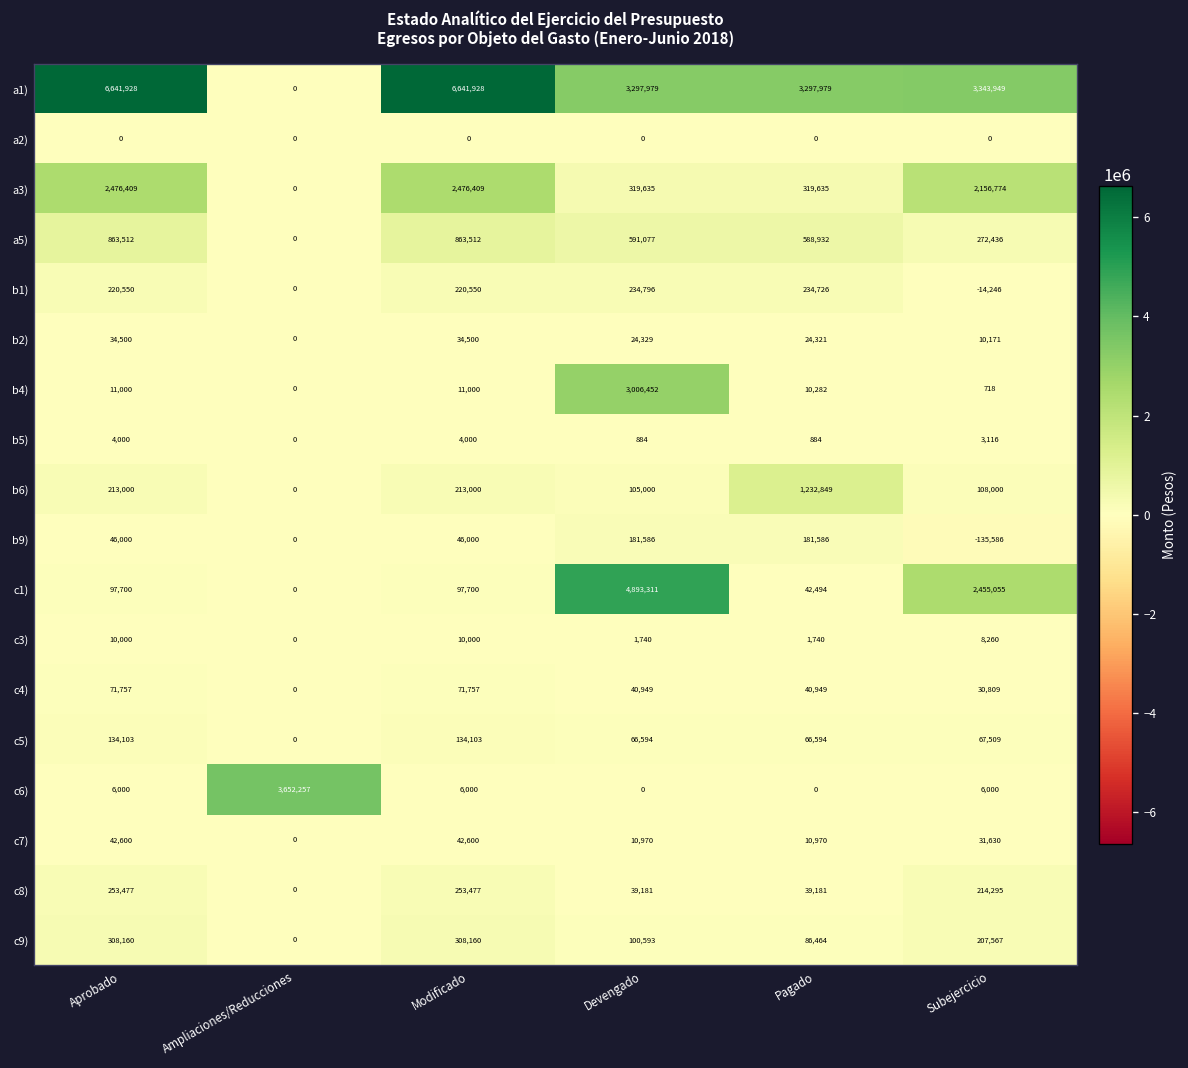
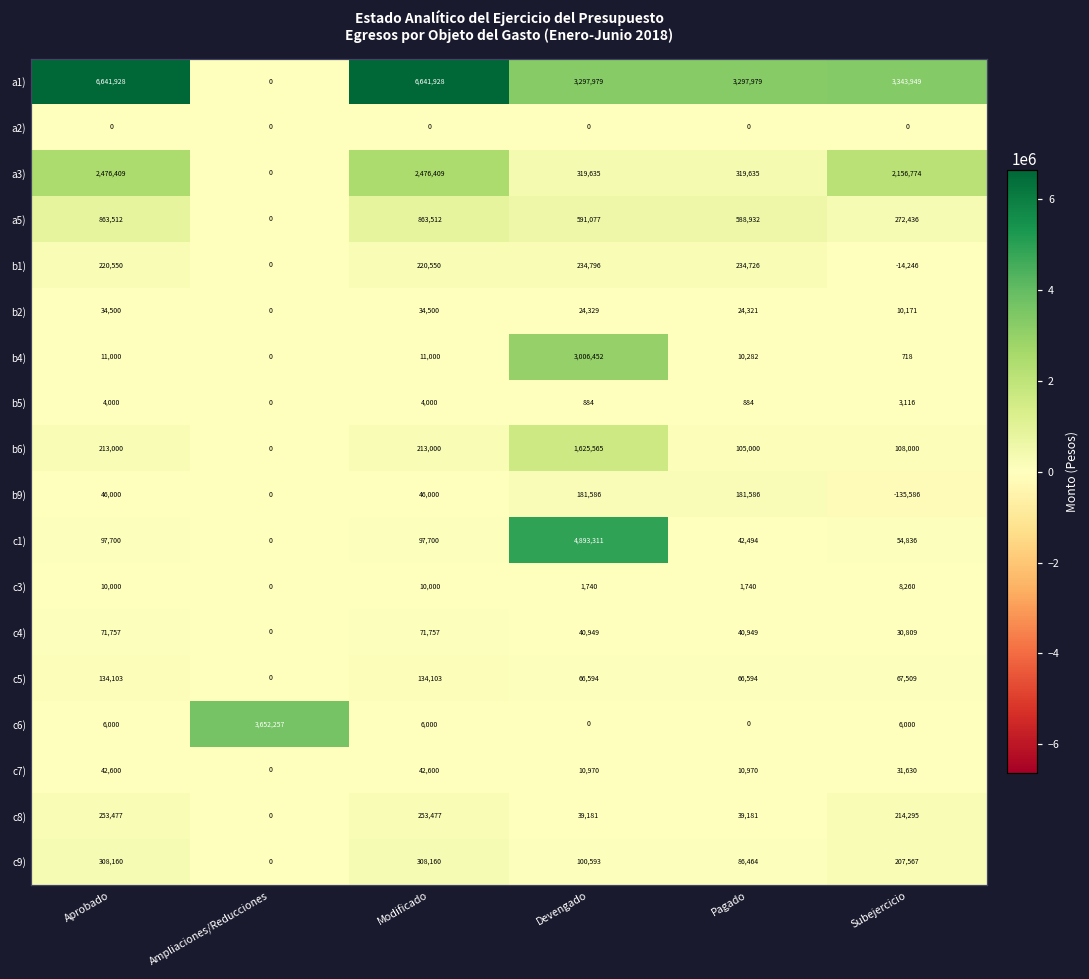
  {
    "a1)": {
      "Aprobado": "6,641,928",
      "Ampliaciones/Reducciones": "0",
      "Modificado": "6,641,928",
      "Devengado": "3,297,979",
      "Pagado": "3,297,979",
      "Subejercicio": "3,343,949"
    },
    "a2)": {
      "Aprobado": "0",
      "Ampliaciones/Reducciones": "0",
      "Modificado": "0",
      "Devengado": "0",
      "Pagado": "0",
      "Subejercicio": "0"
    },
    "a3)": {
      "Aprobado": "2,476,409",
      "Ampliaciones/Reducciones": "0",
      "Modificado": "2,476,409",
      "Devengado": "319,635",
      "Pagado": "319,635",
      "Subejercicio": "2,156,774"
    },
    "a5)": {
      "Aprobado": "863,512",
      "Ampliaciones/Reducciones": "0",
      "Modificado": "863,512",
      "Devengado": "591,077",
      "Pagado": "588,932",
      "Subejercicio": "272,436"
    },
    "b1)": {
      "Aprobado": "220,550",
      "Ampliaciones/Reducciones": "0",
      "Modificado": "220,550",
      "Devengado": "234,796",
      "Pagado": "234,726",
      "Subejercicio": "-14,246"
    },
    "b2)": {
      "Aprobado": "34,500",
      "Ampliaciones/Reducciones": "0",
      "Modificado": "34,500",
      "Devengado": "24,329",
      "Pagado": "24,321",
      "Subejercicio": "10,171"
    },
    "b4)": {
      "Aprobado": "11,000",
      "Ampliaciones/Reducciones": "0",
      "Modificado": "11,000",
      "Devengado": "3,006,452",
      "Pagado": "10,282",
      "Subejercicio": "718"
    },
    "b5)": {
      "Aprobado": "4,000",
      "Ampliaciones/Reducciones": "0",
      "Modificado": "4,000",
      "Devengado": "884",
      "Pagado": "884",
      "Subejercicio": "3,116"
    },
    "b6)": {
      "Aprobado": "213,000",
      "Ampliaciones/Reducciones": "0",
      "Modificado": "213,000",
-     "Devengado": "105,000",
-     "Pagado": "1,232,849",
+     "Devengado": "1,625,565",
+     "Pagado": "105,000",
      "Subejercicio": "108,000"
    },
    "b9)": {
      "Aprobado": "46,000",
      "Ampliaciones/Reducciones": "0",
      "Modificado": "46,000",
      "Devengado": "181,586",
      "Pagado": "181,586",
      "Subejercicio": "-135,586"
    },
    "c1)": {
      "Aprobado": "97,700",
      "Ampliaciones/Reducciones": "0",
      "Modificado": "97,700",
      "Devengado": "4,893,311",
      "Pagado": "42,494",
-     "Subejercicio": "2,455,055"
+     "Subejercicio": "54,836"
    },
    "c3)": {
      "Aprobado": "10,000",
      "Ampliaciones/Reducciones": "0",
      "Modificado": "10,000",
      "Devengado": "1,740",
      "Pagado": "1,740",
      "Subejercicio": "8,260"
    },
    "c4)": {
      "Aprobado": "71,757",
      "Ampliaciones/Reducciones": "0",
      "Modificado": "71,757",
      "Devengado": "40,949",
      "Pagado": "40,949",
      "Subejercicio": "30,809"
    },
    "c5)": {
      "Aprobado": "134,103",
      "Ampliaciones/Reducciones": "0",
      "Modificado": "134,103",
      "Devengado": "66,594",
      "Pagado": "66,594",
      "Subejercicio": "67,509"
    },
    "c6)": {
      "Aprobado": "6,000",
      "Ampliaciones/Reducciones": "3,652,257",
      "Modificado": "6,000",
      "Devengado": "0",
      "Pagado": "0",
      "Subejercicio": "6,000"
    },
    "c7)": {
      "Aprobado": "42,600",
      "Ampliaciones/Reducciones": "0",
      "Modificado": "42,600",
      "Devengado": "10,970",
      "Pagado": "10,970",
      "Subejercicio": "31,630"
    },
    "c8)": {
      "Aprobado": "253,477",
      "Ampliaciones/Reducciones": "0",
      "Modificado": "253,477",
      "Devengado": "39,181",
      "Pagado": "39,181",
      "Subejercicio": "214,295"
    },
    "c9)": {
      "Aprobado": "308,160",
      "Ampliaciones/Reducciones": "0",
      "Modificado": "308,160",
      "Devengado": "100,593",
      "Pagado": "86,464",
      "Subejercicio": "207,567"
    }
  }
